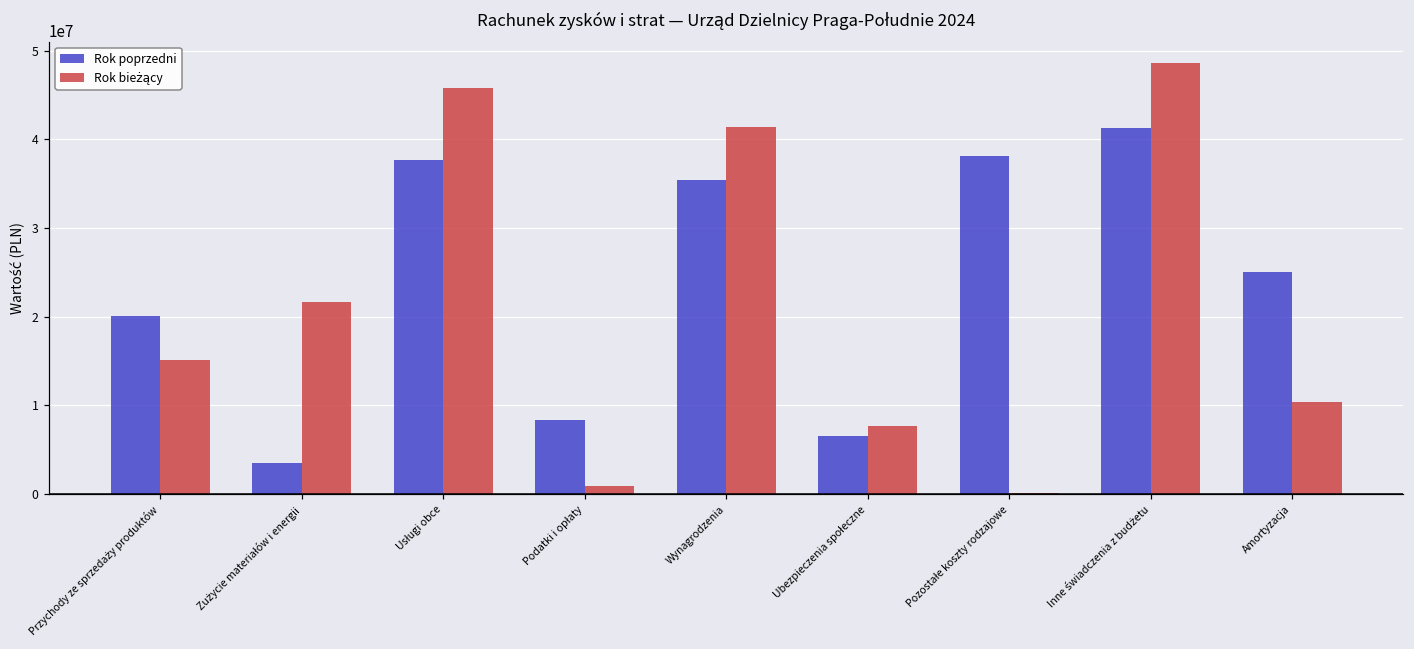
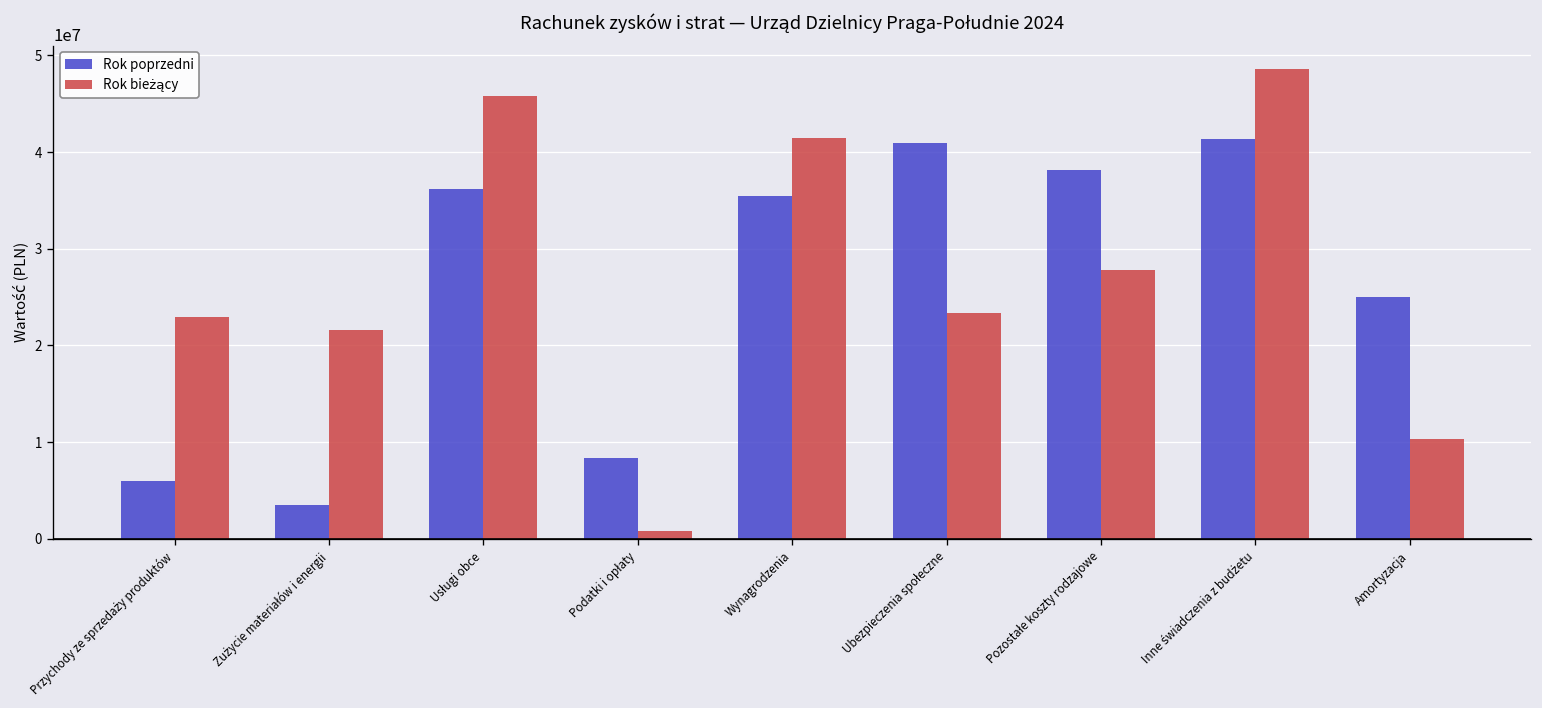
  {
    "Rok poprzedni": {
-     "Przychody ze sprzedaży produktów": 20000000,
+     "Przychody ze sprzedaży produktów": 6000000,
      "Zużycie materiałów i energii": 4000000,
-     "Usługi obce": 38000000,
+     "Usługi obce": 36000000,
      "Podatki i opłaty": 8000000,
      "Wynagrodzenia": 35000000,
-     "Ubezpieczenia społeczne": 7000000,
+     "Ubezpieczenia społeczne": 41000000,
      "Pozostałe koszty rodzajowe": 38000000,
      "Inne świadczenia z budżetu": 41000000,
      "Amortyzacja": 25000000
    },
    "Rok bieżący": {
-     "Przychody ze sprzedaży produktów": 15000000,
+     "Przychody ze sprzedaży produktów": 23000000,
      "Zużycie materiałów i energii": 22000000,
      "Usługi obce": 46000000,
      "Podatki i opłaty": 1000000,
      "Wynagrodzenia": 41000000,
-     "Ubezpieczenia społeczne": 8000000,
-     "Pozostałe koszty rodzajowe": 0,
+     "Ubezpieczenia społeczne": 23000000,
+     "Pozostałe koszty rodzajowe": 28000000,
      "Inne świadczenia z budżetu": 49000000,
      "Amortyzacja": 10000000
    }
  }
